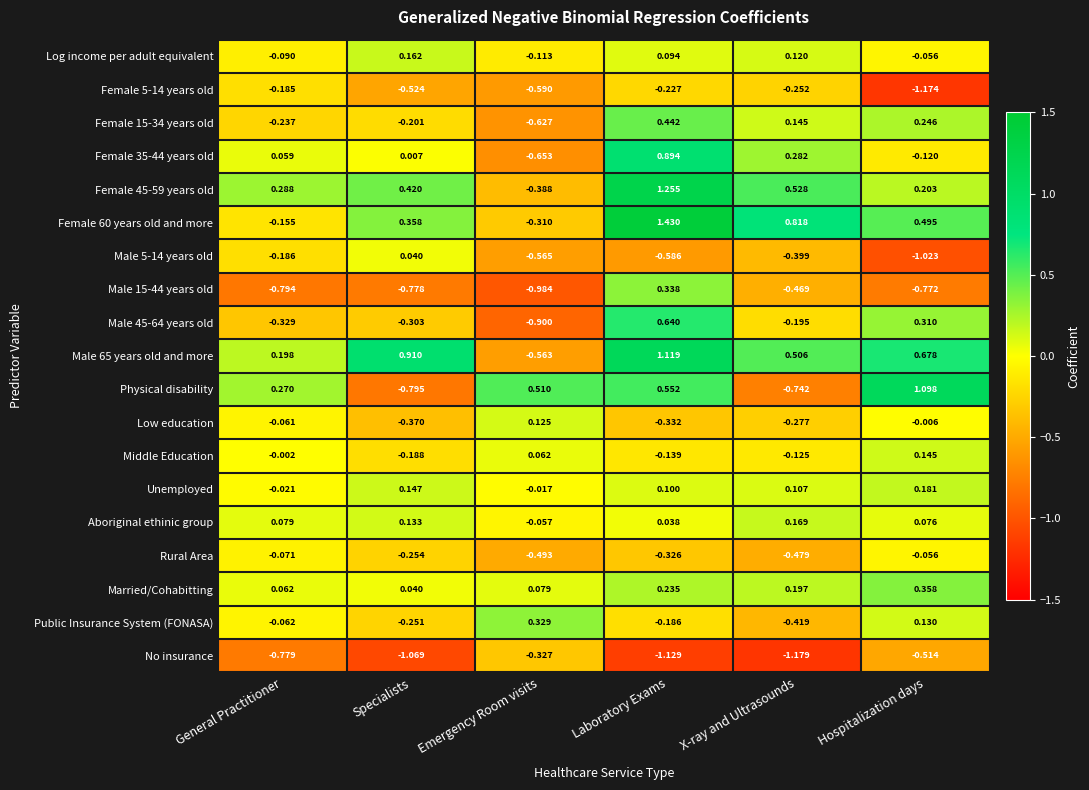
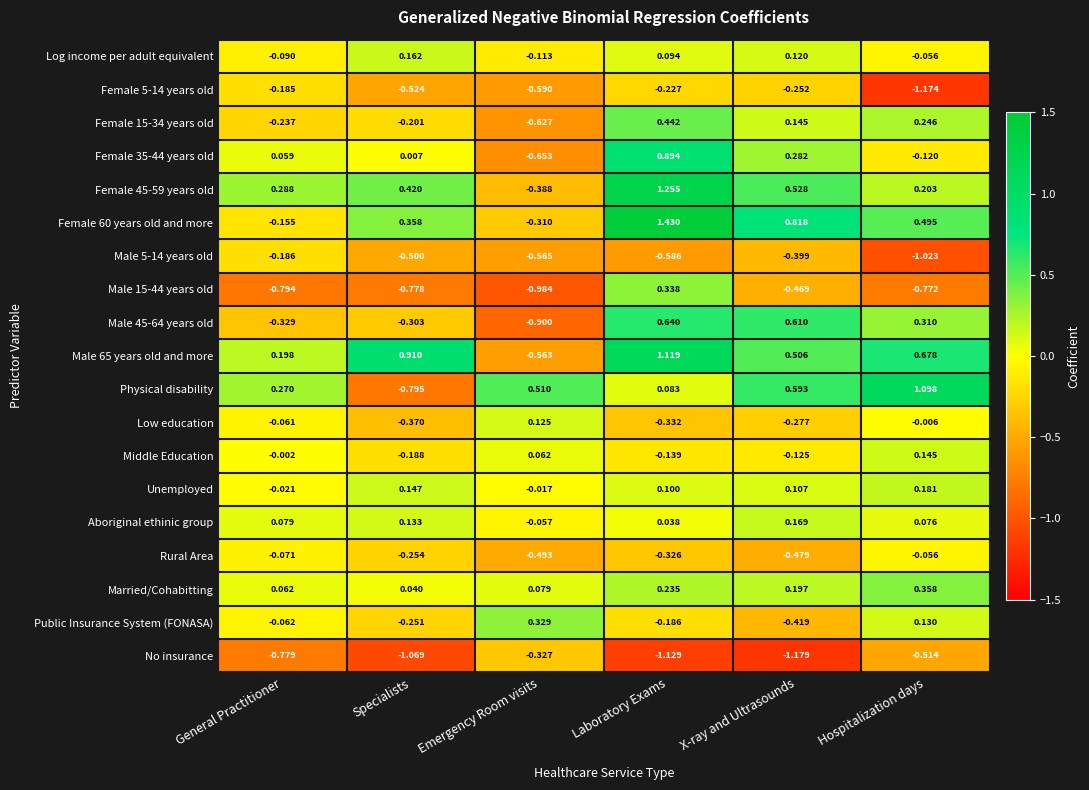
  {
    "Log income per adult equivalent": {
      "General Practitioner": -0.090,
      "Specialists": 0.162,
      "Emergency Room visits": -0.113,
      "Laboratory Exams": 0.094,
      "X-ray and Ultrasounds": 0.120,
      "Hospitalization days": -0.056
    },
    "Female 5-14 years old": {
      "General Practitioner": -0.185,
      "Specialists": -0.524,
      "Emergency Room visits": -0.590,
      "Laboratory Exams": -0.227,
      "X-ray and Ultrasounds": -0.252,
      "Hospitalization days": -1.174
    },
    "Female 15-34 years old": {
      "General Practitioner": -0.237,
      "Specialists": -0.201,
      "Emergency Room visits": -0.627,
      "Laboratory Exams": 0.442,
      "X-ray and Ultrasounds": 0.145,
      "Hospitalization days": 0.246
    },
    "Female 35-44 years old": {
      "General Practitioner": 0.059,
      "Specialists": 0.007,
      "Emergency Room visits": -0.653,
      "Laboratory Exams": 0.894,
      "X-ray and Ultrasounds": 0.282,
      "Hospitalization days": -0.120
    },
    "Female 45-59 years old": {
      "General Practitioner": 0.288,
      "Specialists": 0.420,
      "Emergency Room visits": -0.388,
      "Laboratory Exams": 1.255,
      "X-ray and Ultrasounds": 0.528,
      "Hospitalization days": 0.203
    },
    "Female 60 years old and more": {
      "General Practitioner": -0.155,
      "Specialists": 0.358,
      "Emergency Room visits": -0.310,
      "Laboratory Exams": 1.430,
      "X-ray and Ultrasounds": 0.818,
      "Hospitalization days": 0.495
    },
    "Male 5-14 years old": {
      "General Practitioner": -0.186,
-     "Specialists": 0.040,
+     "Specialists": -0.500,
      "Emergency Room visits": -0.565,
      "Laboratory Exams": -0.586,
      "X-ray and Ultrasounds": -0.399,
      "Hospitalization days": -1.023
    },
    "Male 15-44 years old": {
      "General Practitioner": -0.794,
      "Specialists": -0.778,
      "Emergency Room visits": -0.984,
      "Laboratory Exams": 0.338,
      "X-ray and Ultrasounds": -0.469,
      "Hospitalization days": -0.772
    },
    "Male 45-64 years old": {
      "General Practitioner": -0.329,
      "Specialists": -0.303,
      "Emergency Room visits": -0.900,
      "Laboratory Exams": 0.640,
-     "X-ray and Ultrasounds": -0.195,
+     "X-ray and Ultrasounds": 0.610,
      "Hospitalization days": 0.310
    },
    "Male 65 years old and more": {
      "General Practitioner": 0.198,
      "Specialists": 0.910,
      "Emergency Room visits": -0.563,
      "Laboratory Exams": 1.119,
      "X-ray and Ultrasounds": 0.506,
      "Hospitalization days": 0.678
    },
    "Physical disability": {
      "General Practitioner": 0.270,
      "Specialists": -0.795,
      "Emergency Room visits": 0.510,
-     "Laboratory Exams": 0.552,
-     "X-ray and Ultrasounds": -0.742,
+     "Laboratory Exams": 0.083,
+     "X-ray and Ultrasounds": 0.593,
      "Hospitalization days": 1.098
    },
    "Low education": {
      "General Practitioner": -0.061,
      "Specialists": -0.370,
      "Emergency Room visits": 0.125,
      "Laboratory Exams": -0.332,
      "X-ray and Ultrasounds": -0.277,
      "Hospitalization days": -0.006
    },
    "Middle Education": {
      "General Practitioner": -0.002,
      "Specialists": -0.188,
      "Emergency Room visits": 0.062,
      "Laboratory Exams": -0.139,
      "X-ray and Ultrasounds": -0.125,
      "Hospitalization days": 0.145
    },
    "Unemployed": {
      "General Practitioner": -0.021,
      "Specialists": 0.147,
      "Emergency Room visits": -0.017,
      "Laboratory Exams": 0.100,
      "X-ray and Ultrasounds": 0.107,
      "Hospitalization days": 0.181
    },
    "Aboriginal ethinic group": {
      "General Practitioner": 0.079,
      "Specialists": 0.133,
      "Emergency Room visits": -0.057,
      "Laboratory Exams": 0.038,
      "X-ray and Ultrasounds": 0.169,
      "Hospitalization days": 0.076
    },
    "Rural Area": {
      "General Practitioner": -0.071,
      "Specialists": -0.254,
      "Emergency Room visits": -0.493,
      "Laboratory Exams": -0.326,
      "X-ray and Ultrasounds": -0.479,
      "Hospitalization days": -0.056
    },
    "Married/Cohabitting": {
      "General Practitioner": 0.062,
      "Specialists": 0.040,
      "Emergency Room visits": 0.079,
      "Laboratory Exams": 0.235,
      "X-ray and Ultrasounds": 0.197,
      "Hospitalization days": 0.358
    },
    "Public Insurance System (FONASA)": {
      "General Practitioner": -0.062,
      "Specialists": -0.251,
      "Emergency Room visits": 0.329,
      "Laboratory Exams": -0.186,
      "X-ray and Ultrasounds": -0.419,
      "Hospitalization days": 0.130
    },
    "No insurance": {
      "General Practitioner": -0.779,
      "Specialists": -1.069,
      "Emergency Room visits": -0.327,
      "Laboratory Exams": -1.129,
      "X-ray and Ultrasounds": -1.179,
      "Hospitalization days": -0.514
    }
  }
